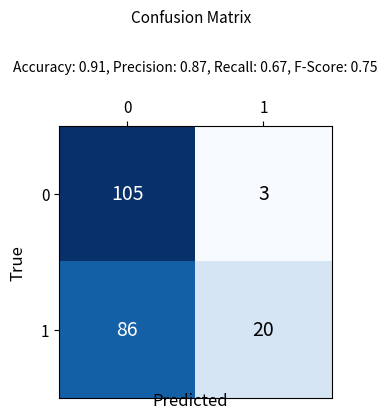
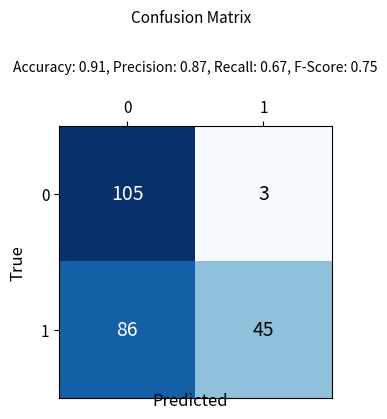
  {
    "0": {
      "0": 105,
      "1": 3
    },
    "1": {
      "0": 86,
-     "1": 20
+     "1": 45
    }
  }
